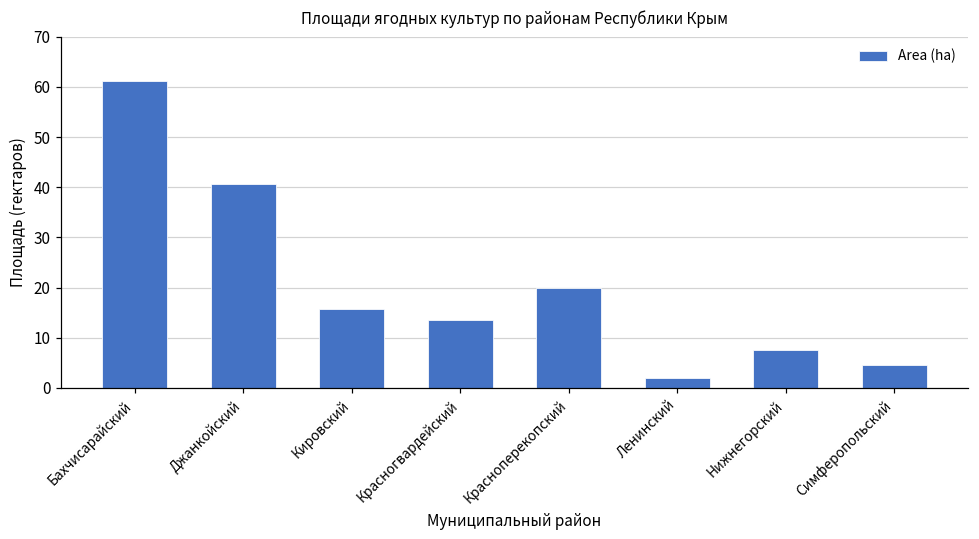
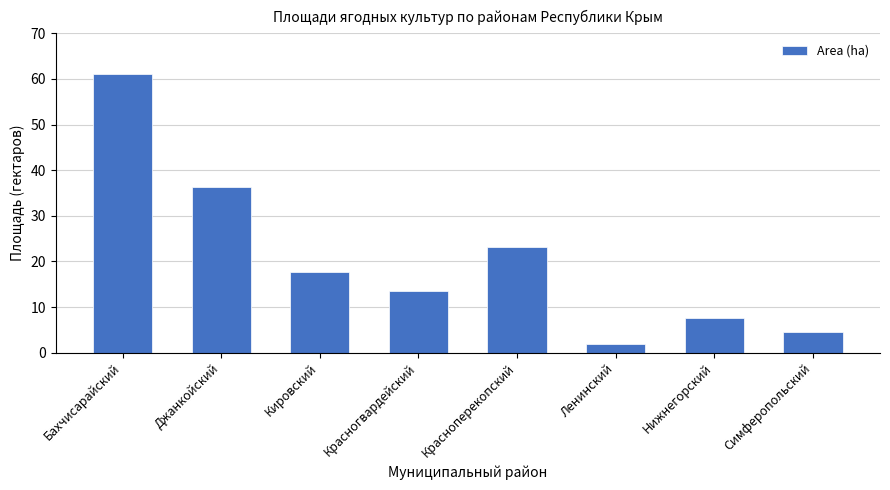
  {
    "Бахчисарайский": 61,
-   "Джанкойский": 41,
-   "Кировский": 16,
+   "Джанкойский": 36,
+   "Кировский": 18,
    "Красногвардейский": 14,
-   "Красноперекопский": 20,
+   "Красноперекопский": 23,
    "Ленинский": 2,
    "Нижнегорский": 8,
    "Симферопольский": 5
  }
